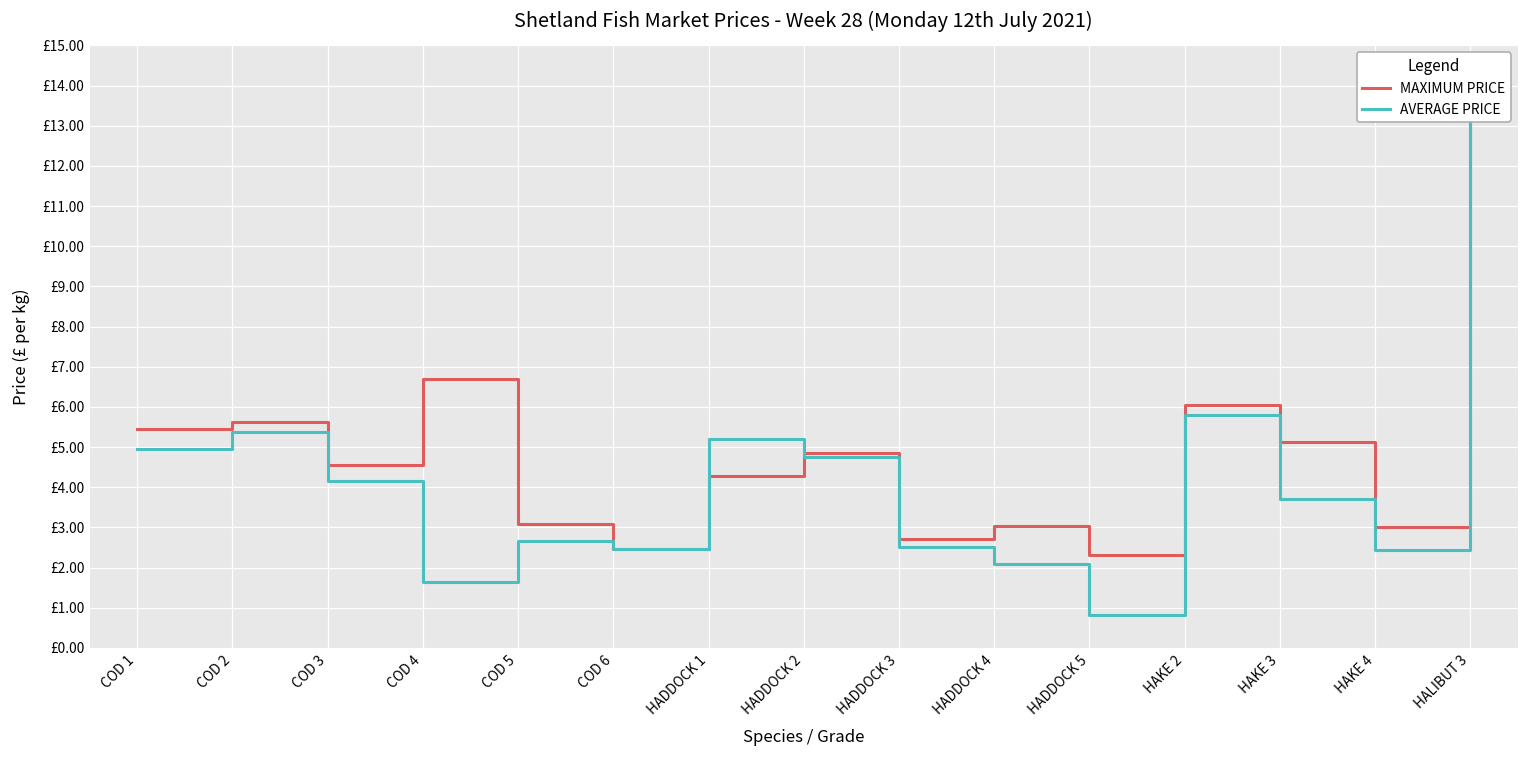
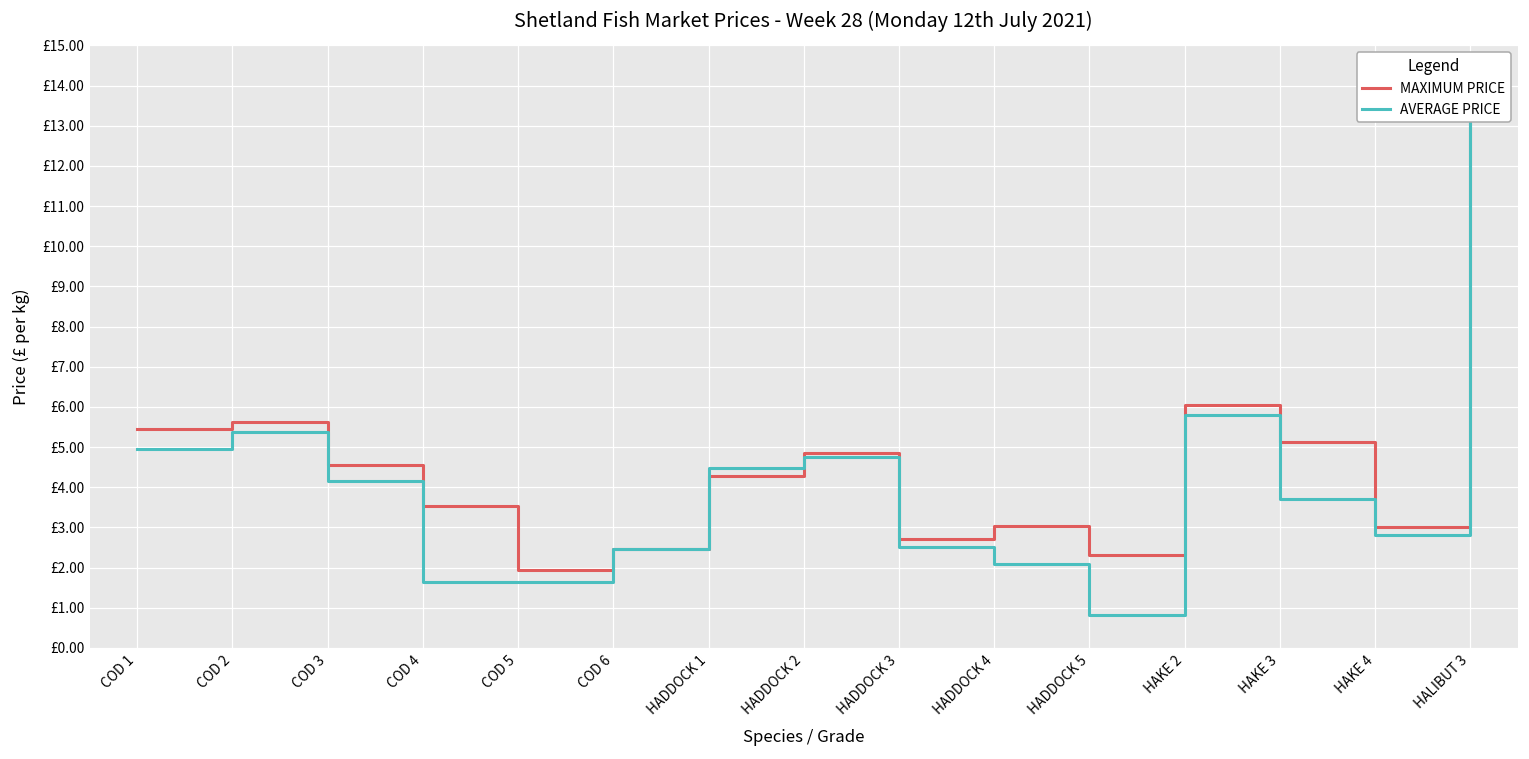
  {
    "MAXIMUM PRICE": {
      "COD 1": "£5.5",
      "COD 2": "£5.6",
      "COD 3": "£4.6",
-     "COD 4": "£6.7",
-     "COD 5": "£3.1",
+     "COD 4": "£3.5",
+     "COD 5": "£1.9",
      "HADDOCK 1": "£4.3",
      "HADDOCK 2": "£4.9",
      "HADDOCK 3": "£2.7",
      "HADDOCK 4": "£3.0",
      "HADDOCK 5": "£2.3",
      "HAKE 2": "£6.0",
      "HAKE 3": "£5.1",
      "HAKE 4": "£3.0"
    },
    "AVERAGE PRICE": {
      "COD 1": "£4.9",
      "COD 2": "£5.4",
      "COD 3": "£4.2",
      "COD 4": "£1.7",
-     "COD 5": "£2.7",
-     "HADDOCK 1": "£5.2",
+     "COD 5": "£1.6",
+     "HADDOCK 1": "£4.5",
      "HADDOCK 2": "£4.8",
      "HADDOCK 3": "£2.5",
      "HADDOCK 4": "£2.1",
      "HADDOCK 5": "£0.8",
      "HAKE 2": "£5.8",
      "HAKE 3": "£3.7",
-     "HAKE 4": "£2.4"
+     "HAKE 4": "£2.8"
    }
  }
